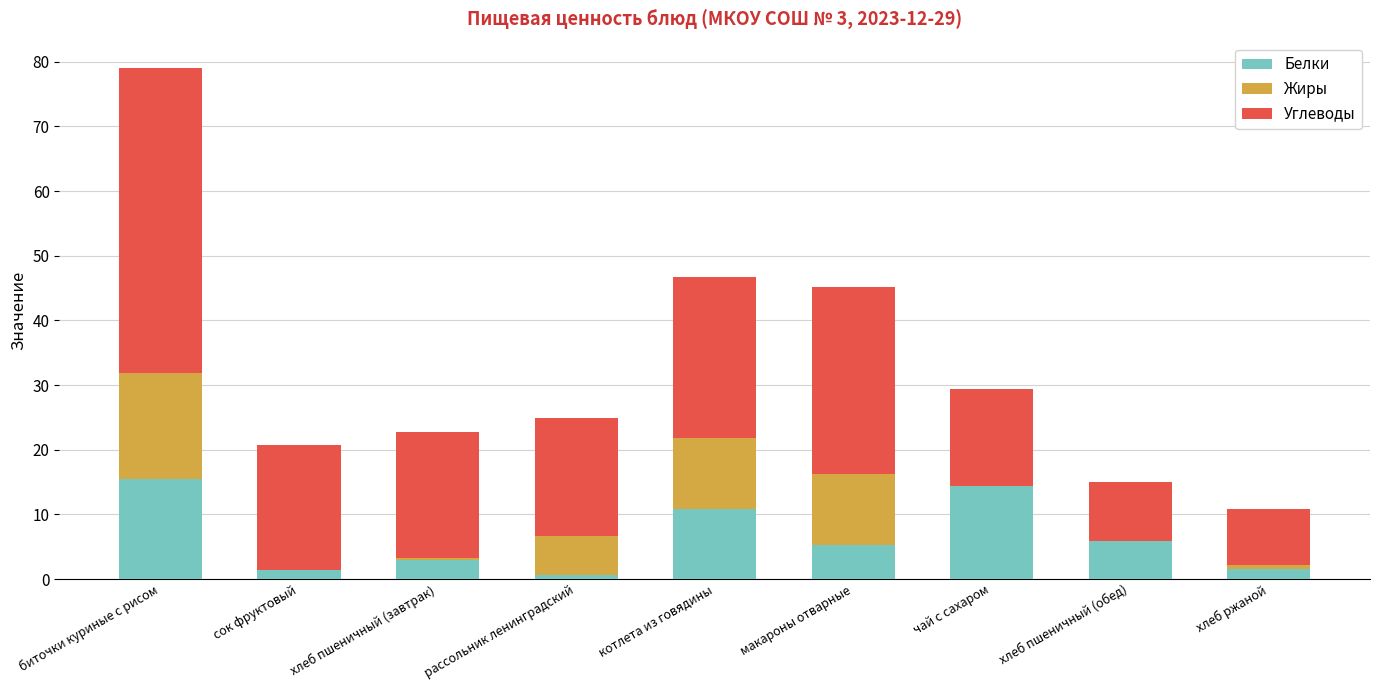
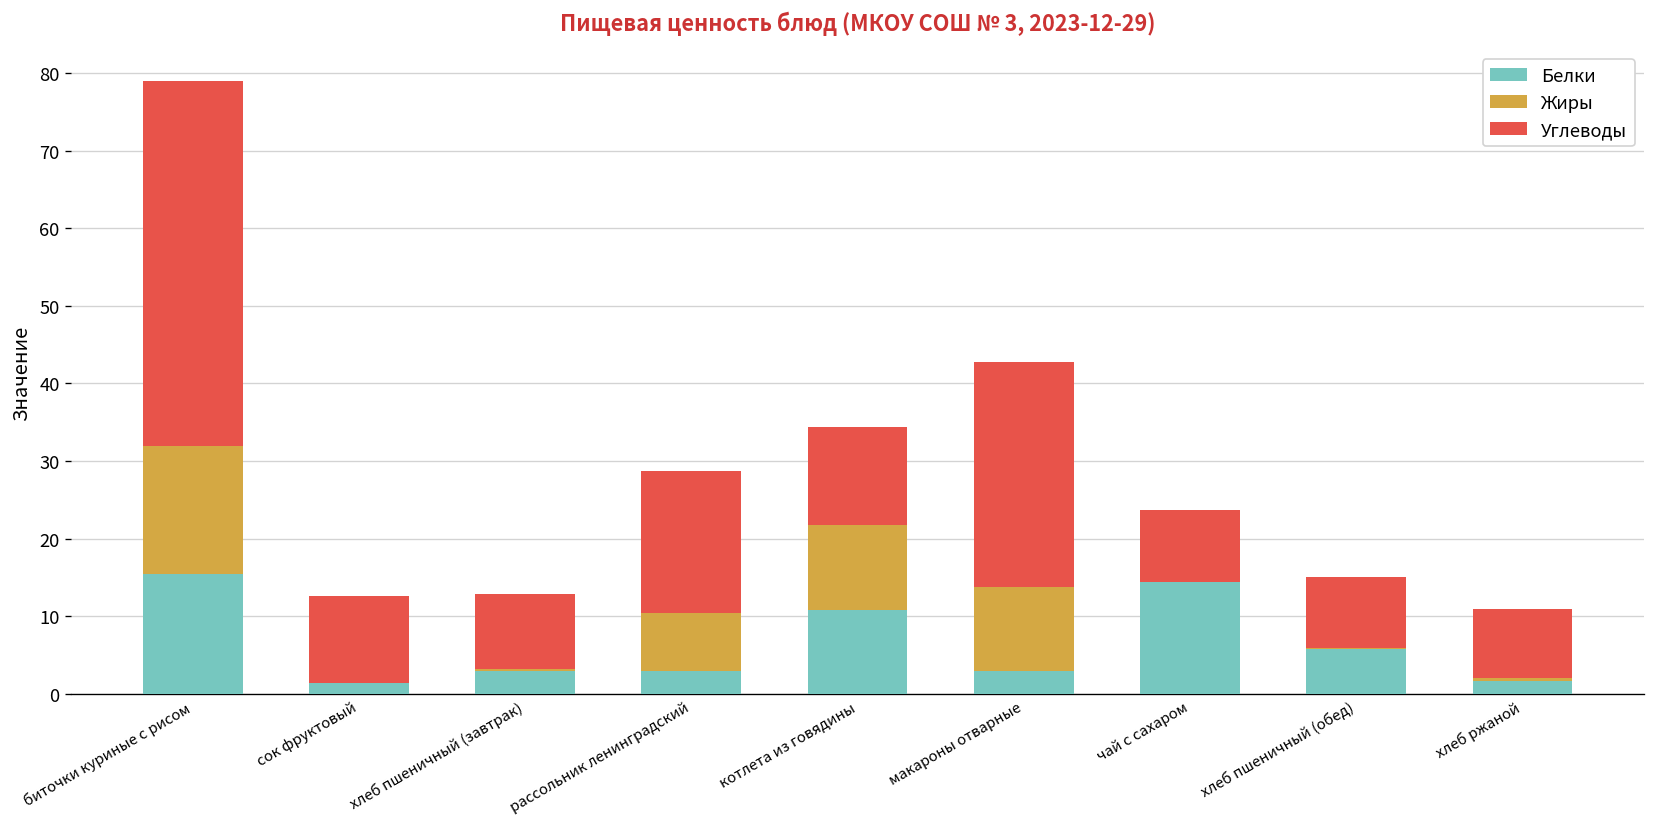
  {
    "Белки": {
      "биточки куриные с рисом": 15,
      "сок фруктовый": 1,
      "хлеб пшеничный (завтрак)": 3,
-     "рассольник ленинградский": 1,
+     "рассольник ленинградский": 3,
      "котлета из говядины": 11,
-     "макароны отварные": 5,
+     "макароны отварные": 3,
      "чай с сахаром": 14,
      "хлеб пшеничный (обед)": 6,
      "хлеб ржаной": 2
    },
    "Жиры": {
      "биточки куриные с рисом": 17,
      "сок фруктовый": 0,
-     "рассольник ленинградский": 6,
+     "рассольник ленинградский": 7,
      "котлета из говядины": 11,
      "макароны отварные": 11,
      "чай с сахаром": 0,
      "хлеб ржаной": 1
    },
    "Углеводы": {
      "биточки куриные с рисом": 47,
-     "сок фруктовый": 19,
-     "хлеб пшеничный (завтрак)": 20,
+     "сок фруктовый": 11,
+     "хлеб пшеничный (завтрак)": 10,
      "рассольник ленинградский": 18,
-     "котлета из говядины": 25,
+     "котлета из говядины": 13,
      "макароны отварные": 29,
-     "чай с сахаром": 15,
+     "чай с сахаром": 9,
      "хлеб пшеничный (обед)": 9,
      "хлеб ржаной": 9
    }
  }
